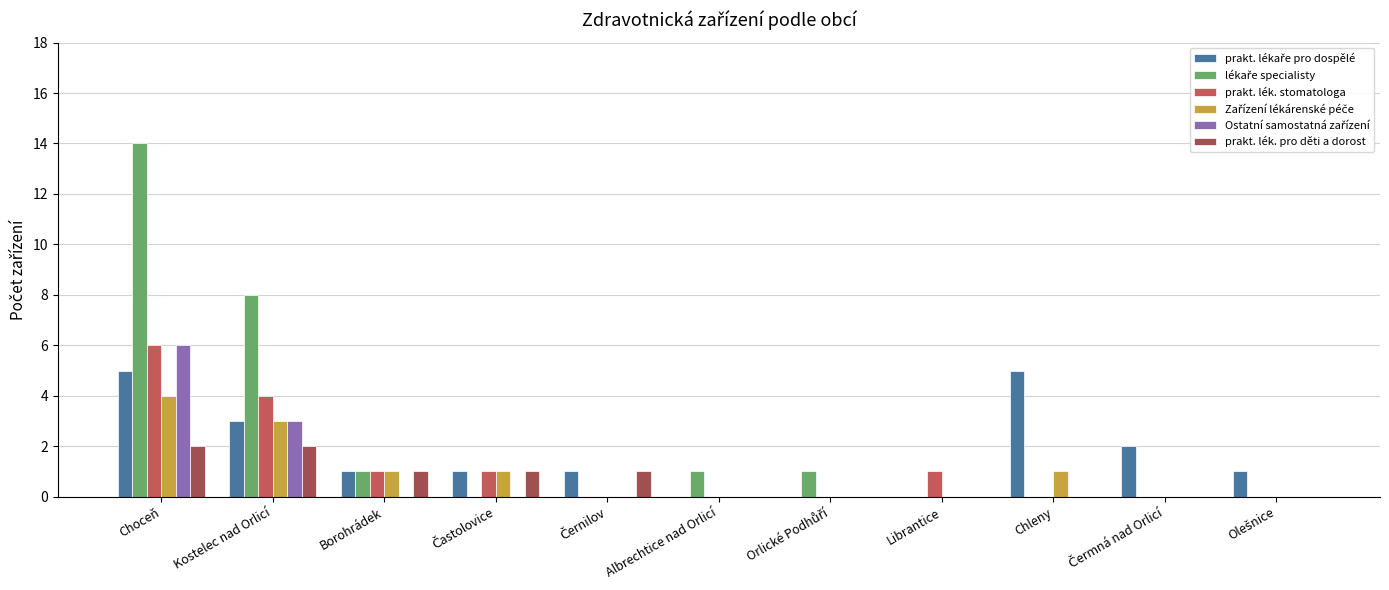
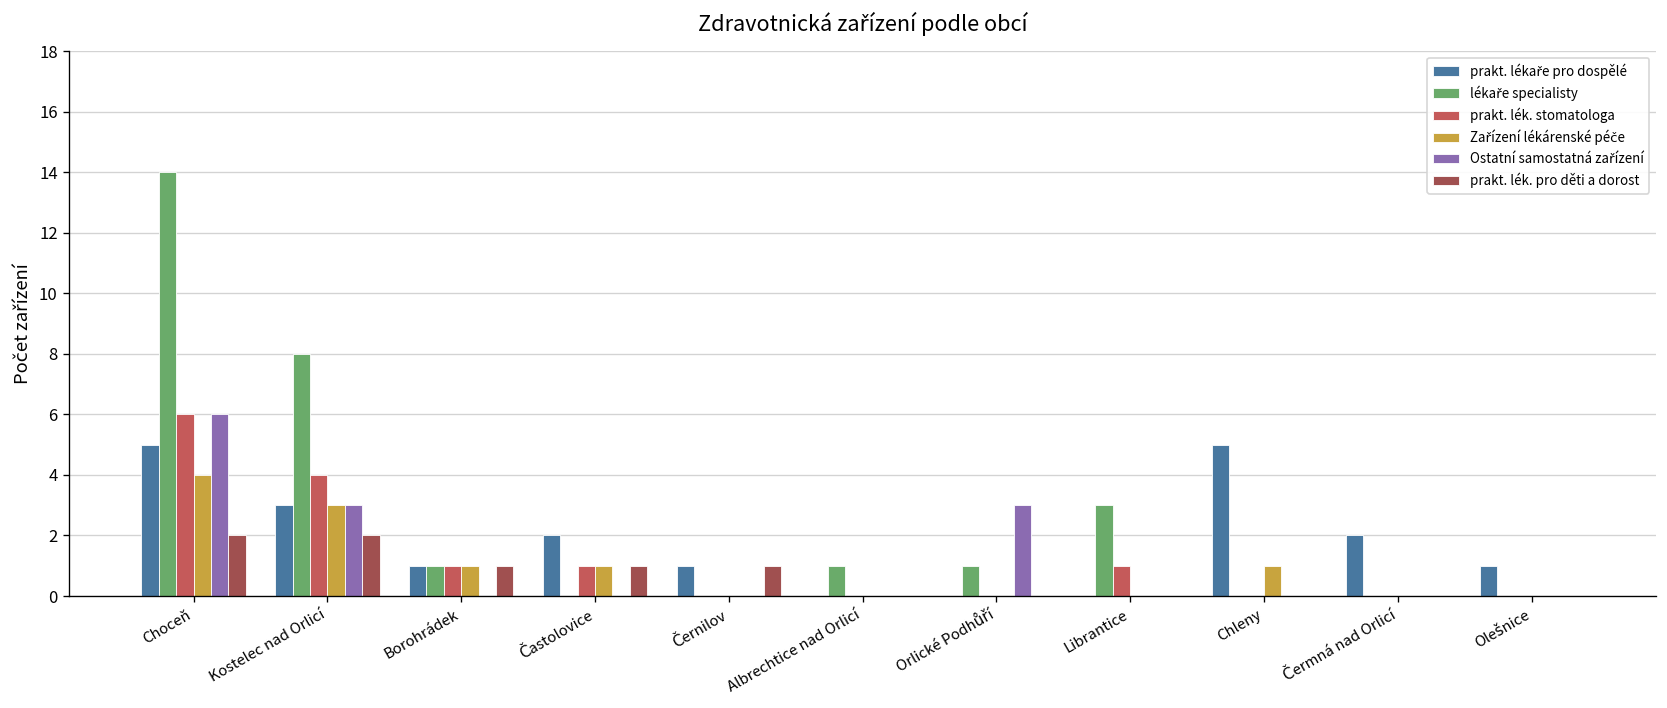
  {
    "prakt. lékaře pro dospělé": {
      "Choceň": 5,
      "Kostelec nad Orlicí": 3,
      "Borohrádek": 1,
-     "Častolovice": 1,
+     "Častolovice": 2,
      "Černilov": 1,
      "Albrechtice nad Orlicí": 0,
      "Orlické Podhůří": 0,
      "Librantice": 0,
      "Chleny": 5,
      "Čermná nad Orlicí": 2,
      "Olešnice": 1
    },
    "lékaře specialisty": {
      "Choceň": 14,
      "Kostelec nad Orlicí": 8,
      "Borohrádek": 1,
      "Častolovice": 0,
      "Černilov": 0,
      "Albrechtice nad Orlicí": 1,
      "Orlické Podhůří": 1,
-     "Librantice": 0,
+     "Librantice": 3,
      "Chleny": 0,
      "Čermná nad Orlicí": 0,
      "Olešnice": 0
    },
    "Zařízení lékárenské péče": {
      "Choceň": 4,
      "Kostelec nad Orlicí": 3,
      "Borohrádek": 1,
      "Častolovice": 1,
      "Černilov": 0,
      "Albrechtice nad Orlicí": 0,
      "Orlické Podhůří": 0,
      "Librantice": 0,
      "Chleny": 1,
      "Čermná nad Orlicí": 0,
      "Olešnice": 0
    },
    "Ostatní samostatná zařízení": {
      "Choceň": 6,
      "Kostelec nad Orlicí": 3,
      "Borohrádek": 0,
      "Častolovice": 0,
      "Černilov": 0,
      "Albrechtice nad Orlicí": 0,
-     "Orlické Podhůří": 0,
+     "Orlické Podhůří": 3,
      "Librantice": 0,
      "Chleny": 0,
      "Čermná nad Orlicí": 0,
      "Olešnice": 0
    }
  }
